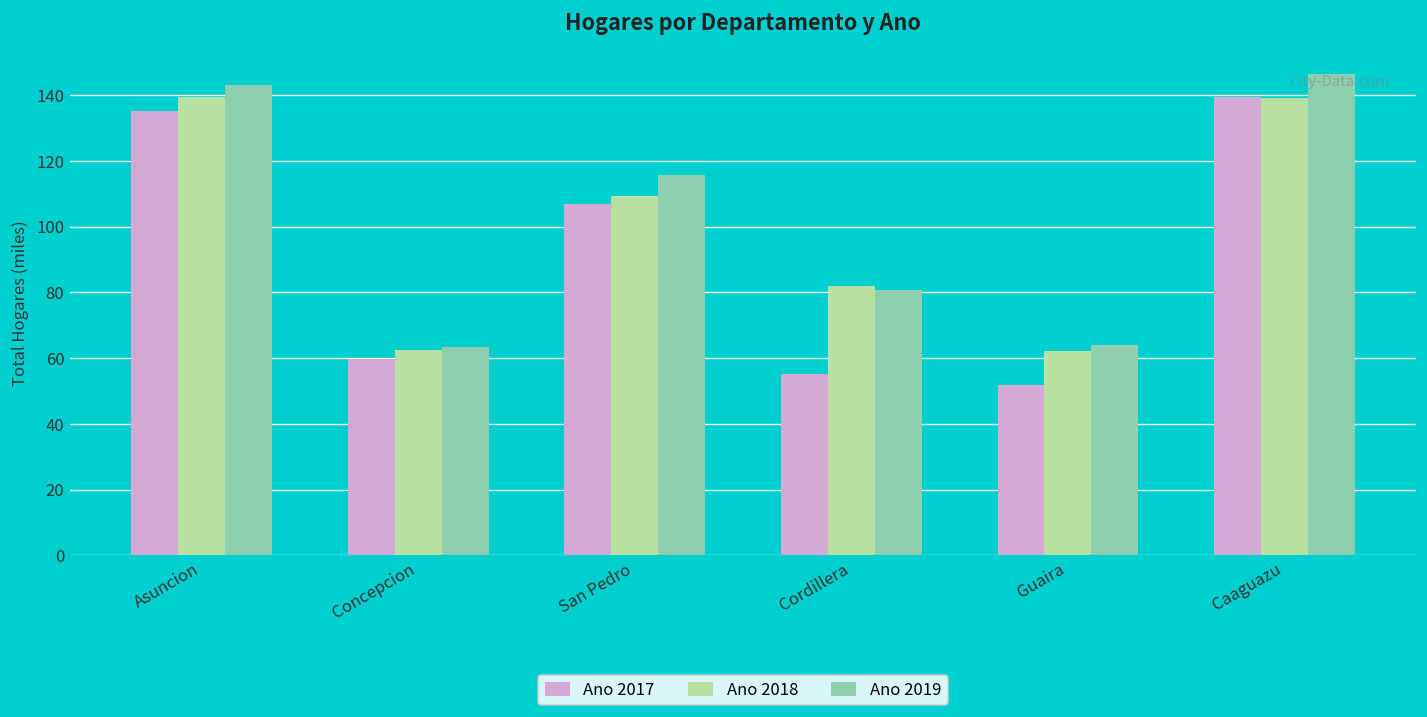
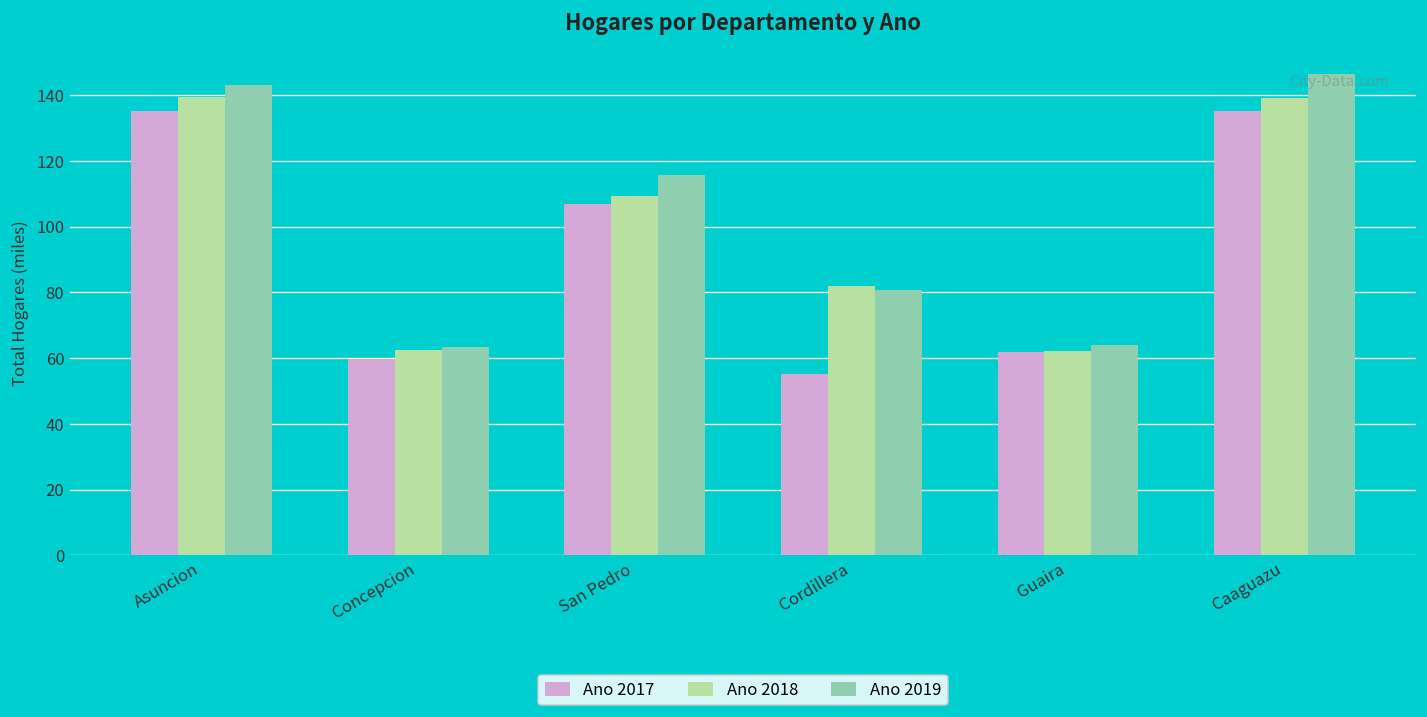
  {
    "Ano 2017": {
      "Asuncion": 135,
      "Concepcion": 60,
      "San Pedro": 107,
      "Cordillera": 55,
-     "Guaira": 52,
-     "Caaguazu": 139
+     "Guaira": 62,
+     "Caaguazu": 135
    }
  }
